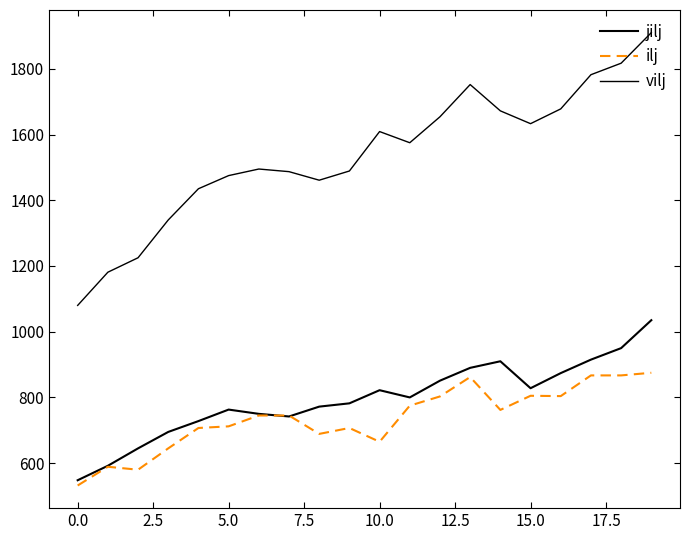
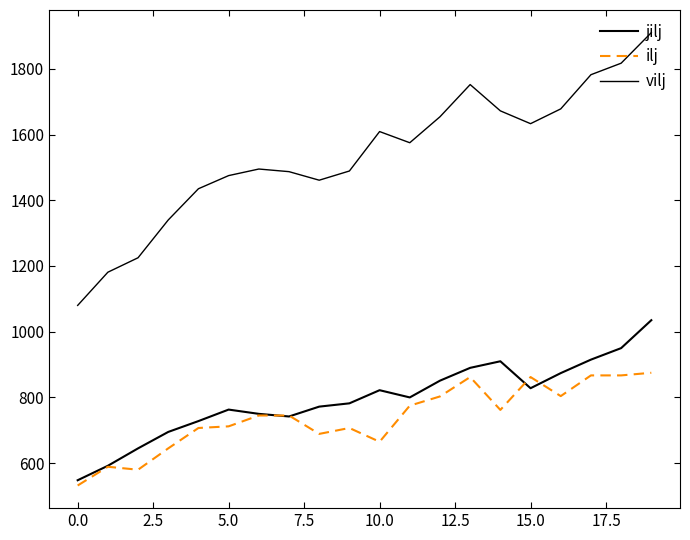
  {
    "ilj": {
      "0.0": 530,
      "5.0": 710,
      "10.0": 670,
-     "15.0": 810
+     "15.0": 860
    }
  }
